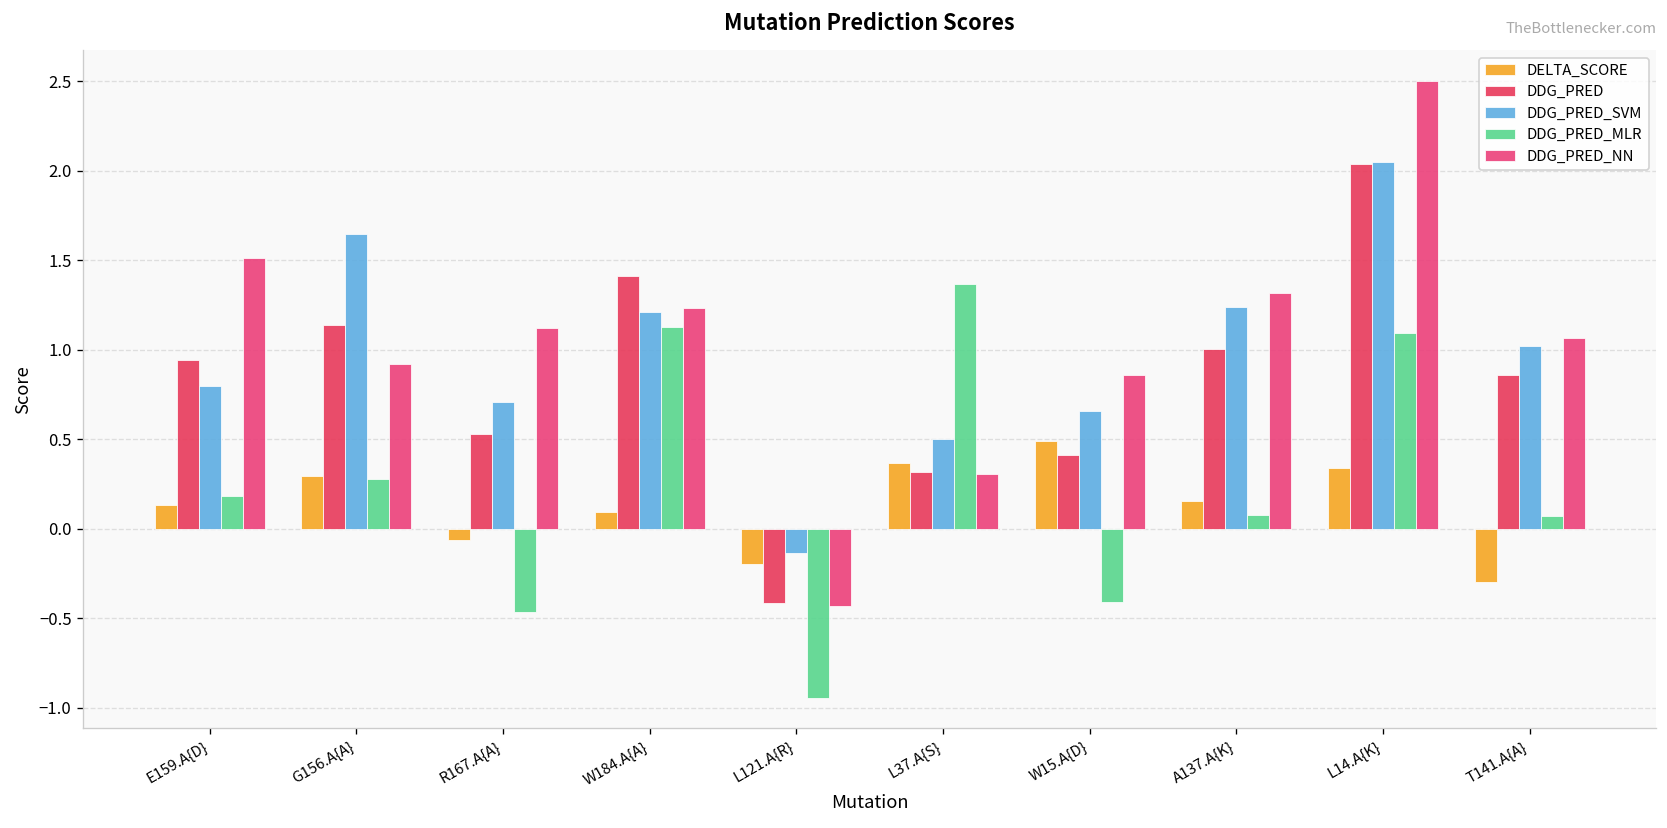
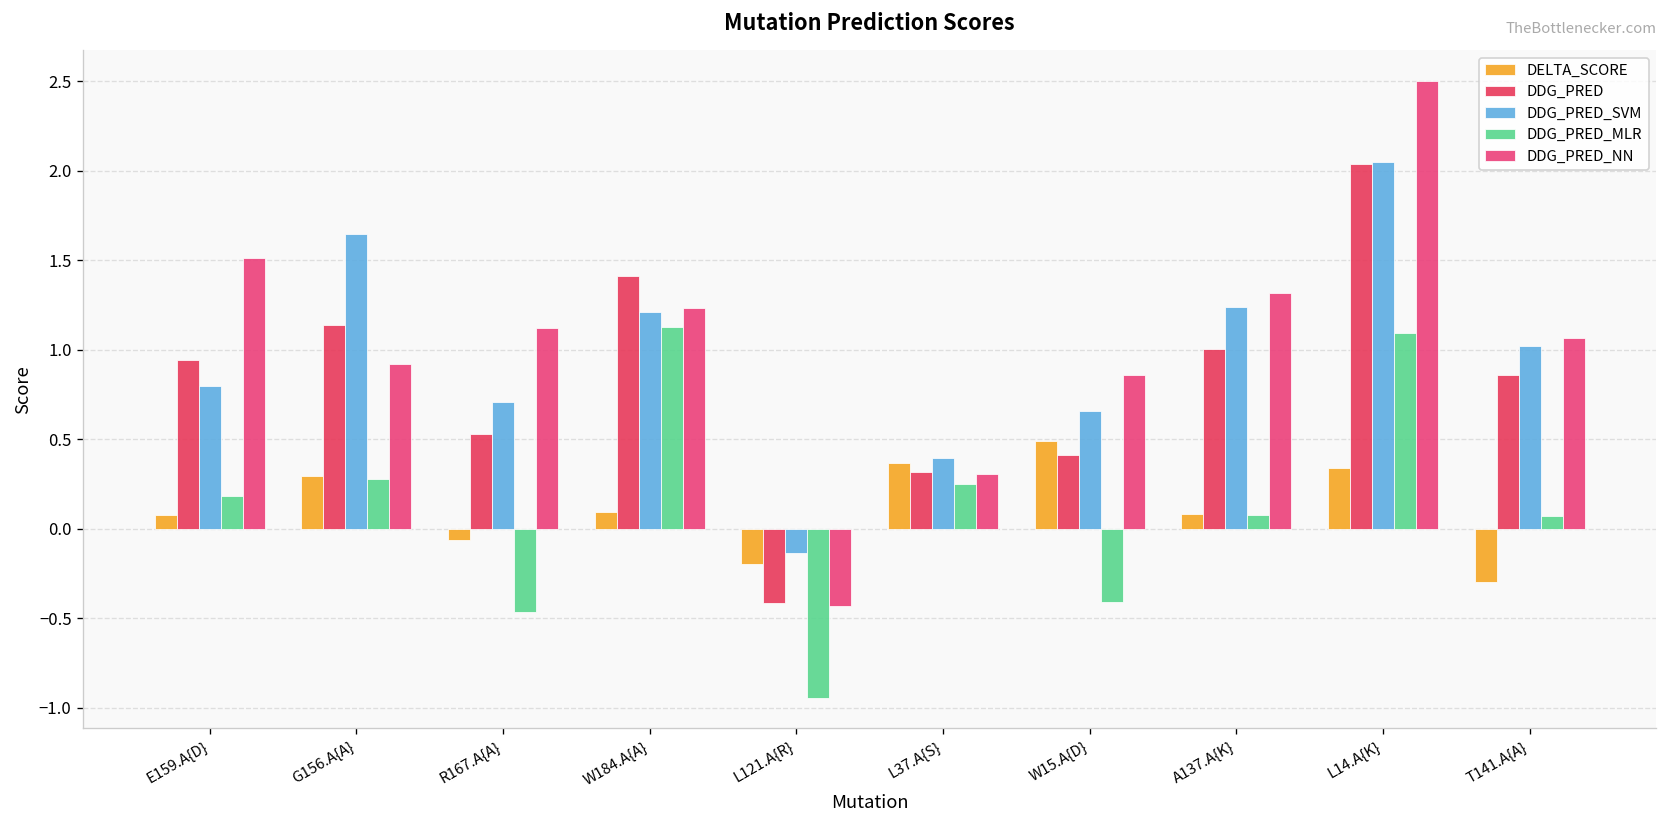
  {
    "DELTA_SCORE": {
-     "E159.A{D}": 0.13,
+     "E159.A{D}": 0.08,
      "G156.A{A}": 0.29,
      "R167.A{A}": -0.07,
      "W184.A{A}": 0.09,
      "L121.A{R}": -0.20,
      "L37.A{S}": 0.36,
      "W15.A{D}": 0.49,
-     "A137.A{K}": 0.16,
+     "A137.A{K}": 0.08,
      "L14.A{K}": 0.34,
      "T141.A{A}": -0.30
    },
    "DDG_PRED_SVM": {
      "E159.A{D}": 0.80,
      "G156.A{A}": 1.64,
      "R167.A{A}": 0.71,
      "W184.A{A}": 1.21,
      "L121.A{R}": -0.14,
-     "L37.A{S}": 0.50,
+     "L37.A{S}": 0.39,
      "W15.A{D}": 0.66,
      "A137.A{K}": 1.24,
      "L14.A{K}": 2.05,
      "T141.A{A}": 1.02
    },
    "DDG_PRED_MLR": {
      "E159.A{D}": 0.18,
      "G156.A{A}": 0.28,
      "R167.A{A}": -0.47,
      "W184.A{A}": 1.13,
      "L121.A{R}": -0.94,
-     "L37.A{S}": 1.37,
+     "L37.A{S}": 0.25,
      "W15.A{D}": -0.41,
      "A137.A{K}": 0.07,
      "L14.A{K}": 1.09,
      "T141.A{A}": 0.07
    }
  }
